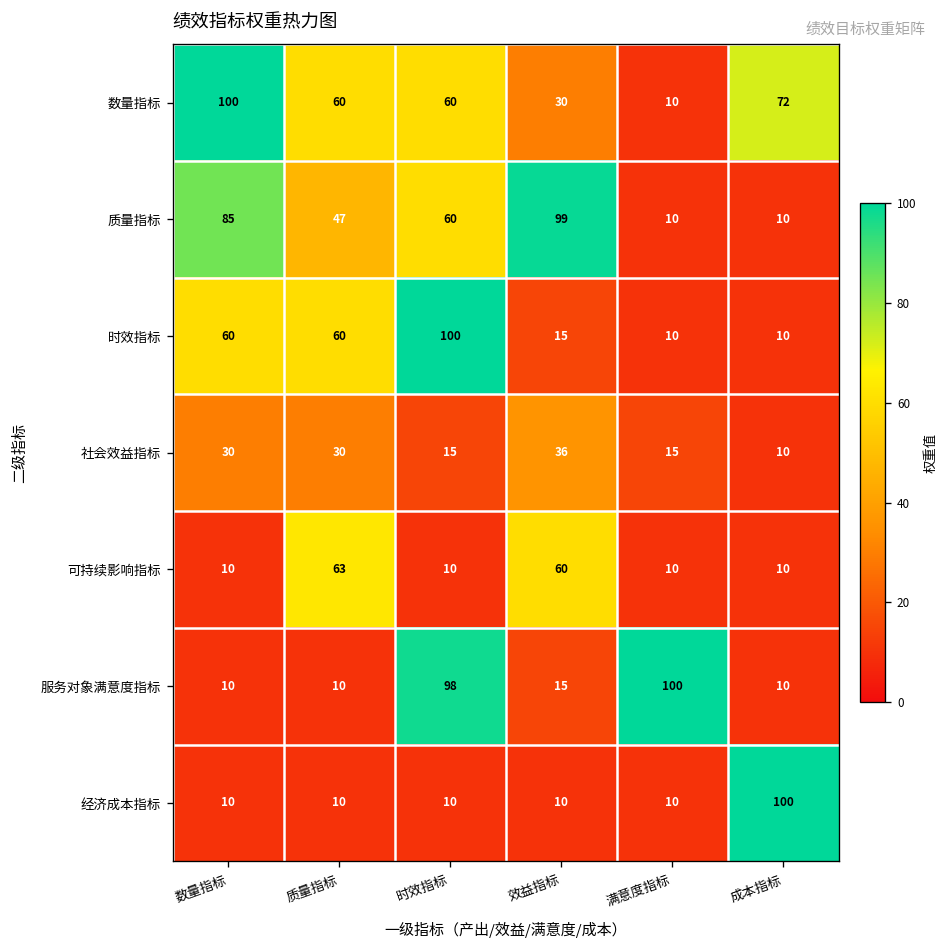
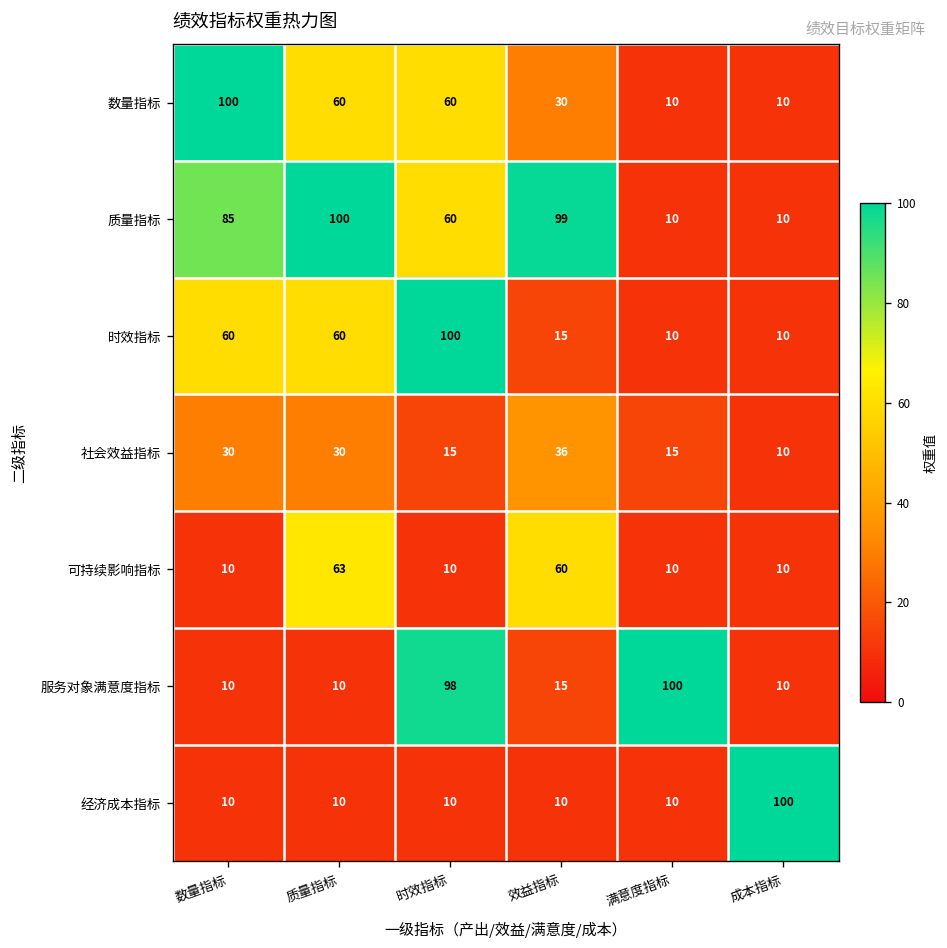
  {
    "数量指标": {
      "数量指标": 100,
      "质量指标": 60,
      "时效指标": 60,
      "效益指标": 30,
      "满意度指标": 10,
-     "成本指标": 72
+     "成本指标": 10
    },
    "质量指标": {
      "数量指标": 85,
-     "质量指标": 47,
+     "质量指标": 100,
      "时效指标": 60,
      "效益指标": 99,
      "满意度指标": 10,
      "成本指标": 10
    },
    "时效指标": {
      "数量指标": 60,
      "质量指标": 60,
      "时效指标": 100,
      "效益指标": 15,
      "满意度指标": 10,
      "成本指标": 10
    },
    "社会效益指标": {
      "数量指标": 30,
      "质量指标": 30,
      "时效指标": 15,
      "效益指标": 36,
      "满意度指标": 15,
      "成本指标": 10
    },
    "可持续影响指标": {
      "数量指标": 10,
      "质量指标": 63,
      "时效指标": 10,
      "效益指标": 60,
      "满意度指标": 10,
      "成本指标": 10
    },
    "服务对象满意度指标": {
      "数量指标": 10,
      "质量指标": 10,
      "时效指标": 98,
      "效益指标": 15,
      "满意度指标": 100,
      "成本指标": 10
    },
    "经济成本指标": {
      "数量指标": 10,
      "质量指标": 10,
      "时效指标": 10,
      "效益指标": 10,
      "满意度指标": 10,
      "成本指标": 100
    }
  }
